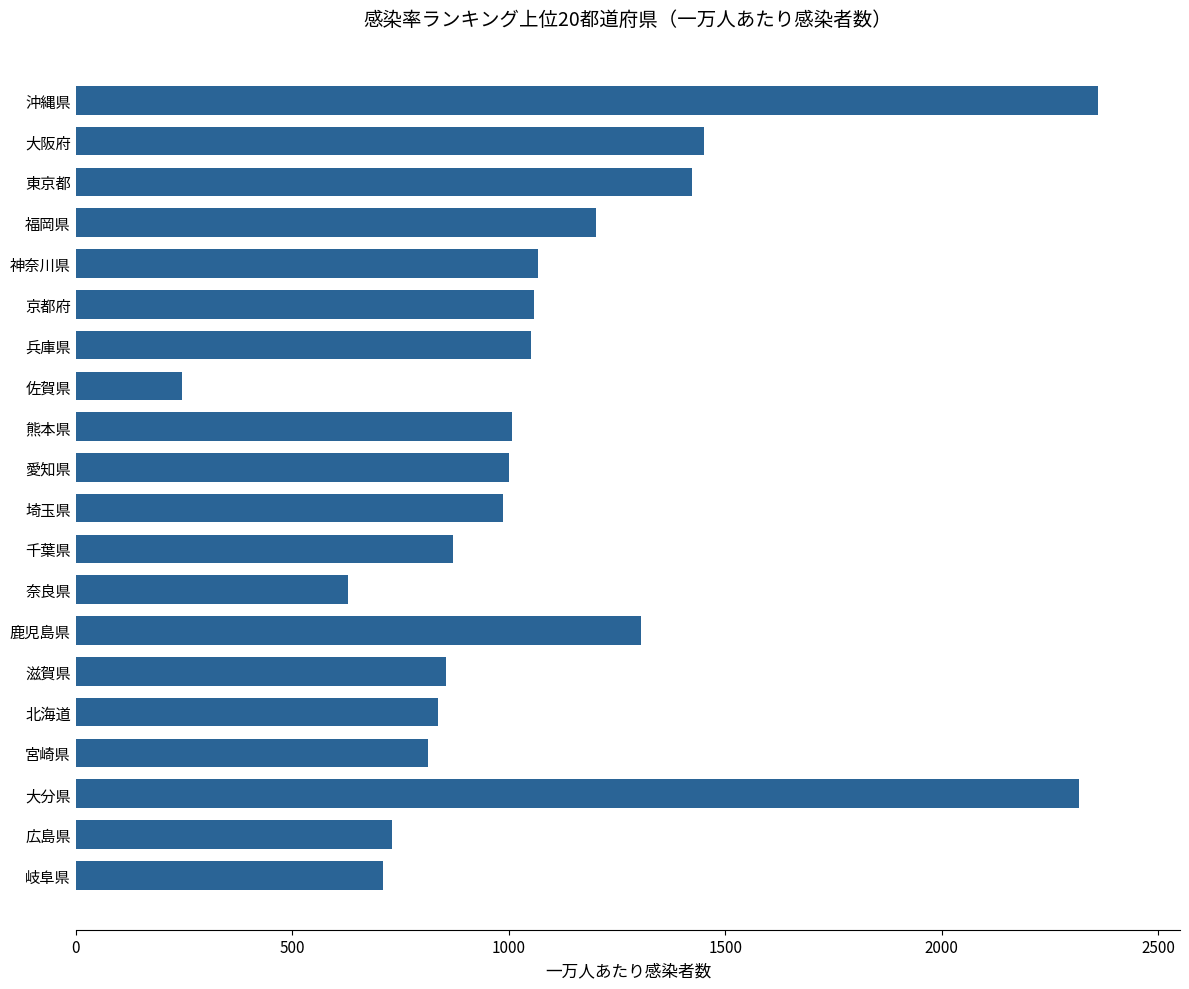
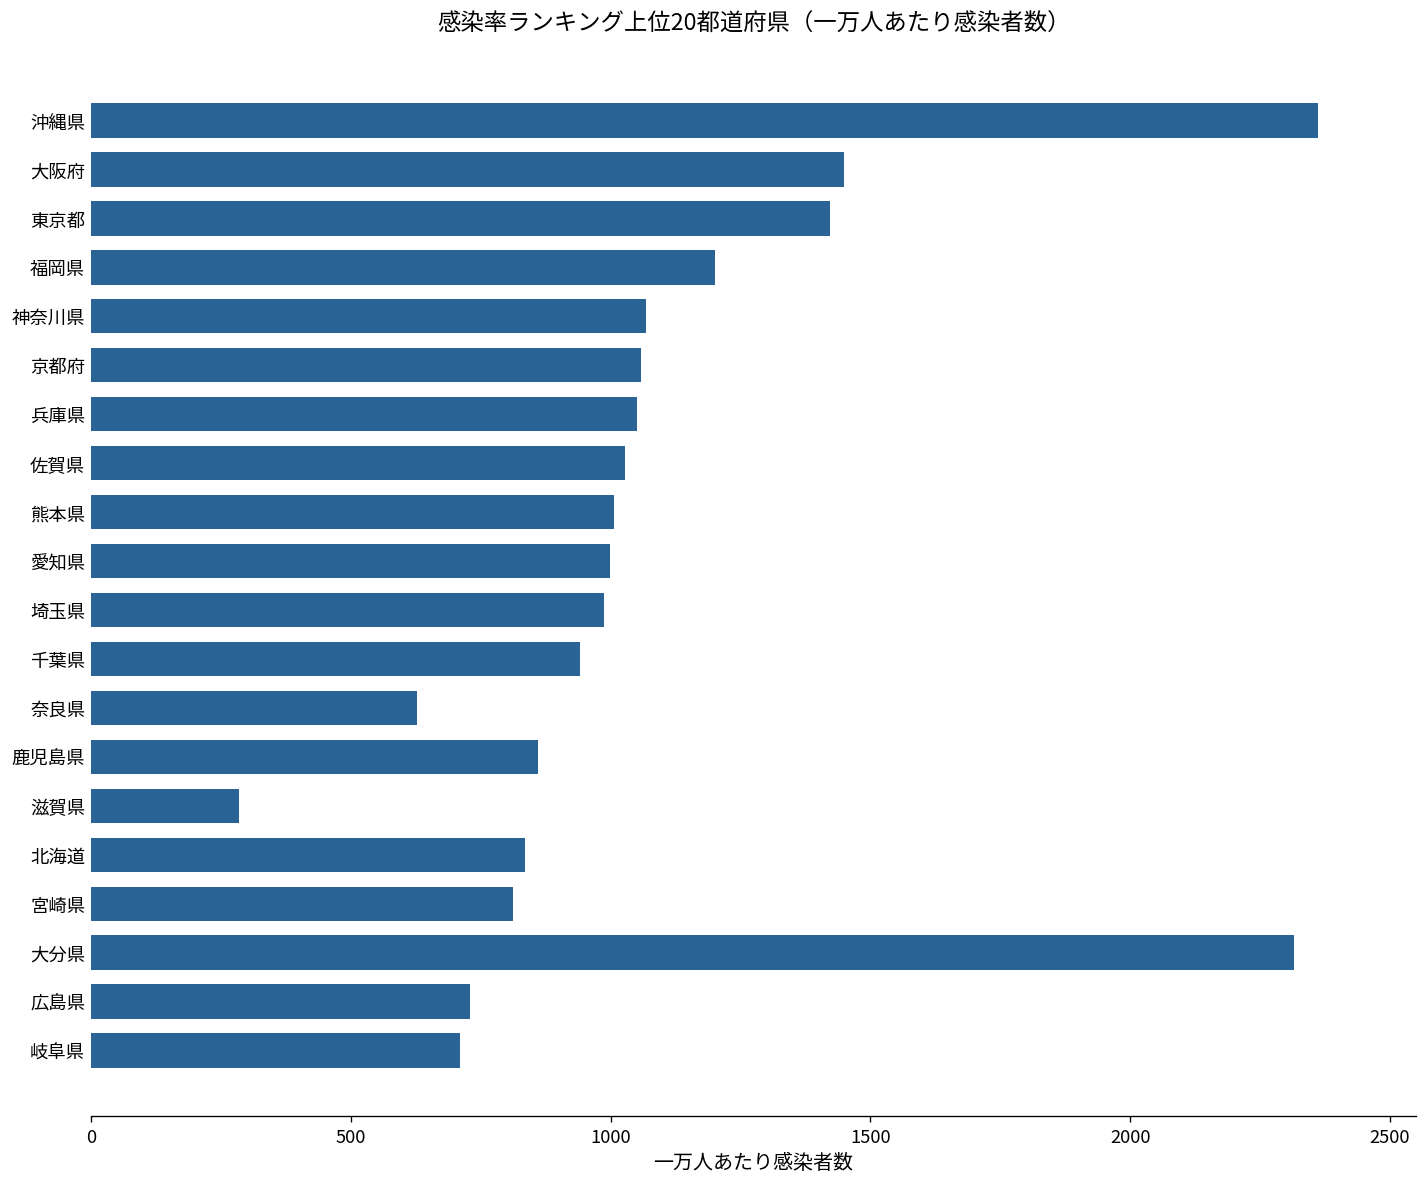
  {
    "沖縄県": 2360,
    "大阪府": 1450,
    "東京都": 1420,
    "福岡県": 1200,
    "神奈川県": 1070,
    "京都府": 1060,
    "兵庫県": 1050,
-   "佐賀県": 250,
+   "佐賀県": 1030,
    "熊本県": 1010,
    "愛知県": 1000,
    "埼玉県": 990,
-   "千葉県": 870,
+   "千葉県": 940,
    "奈良県": 630,
-   "鹿児島県": 1300,
-   "滋賀県": 860,
+   "鹿児島県": 860,
+   "滋賀県": 290,
    "北海道": 840,
    "宮崎県": 810,
    "大分県": 2320,
    "広島県": 730,
    "岐阜県": 710
  }
